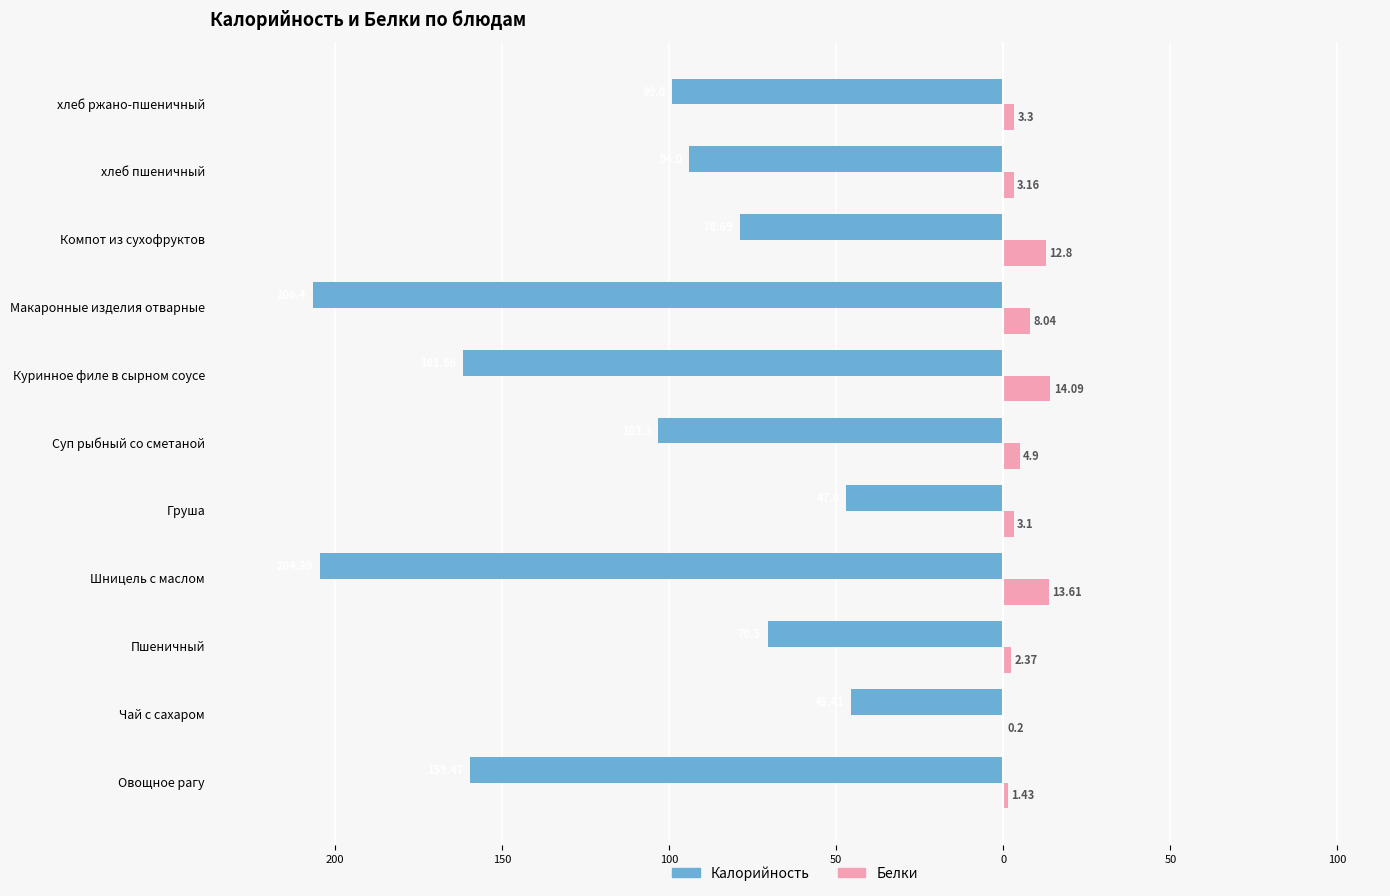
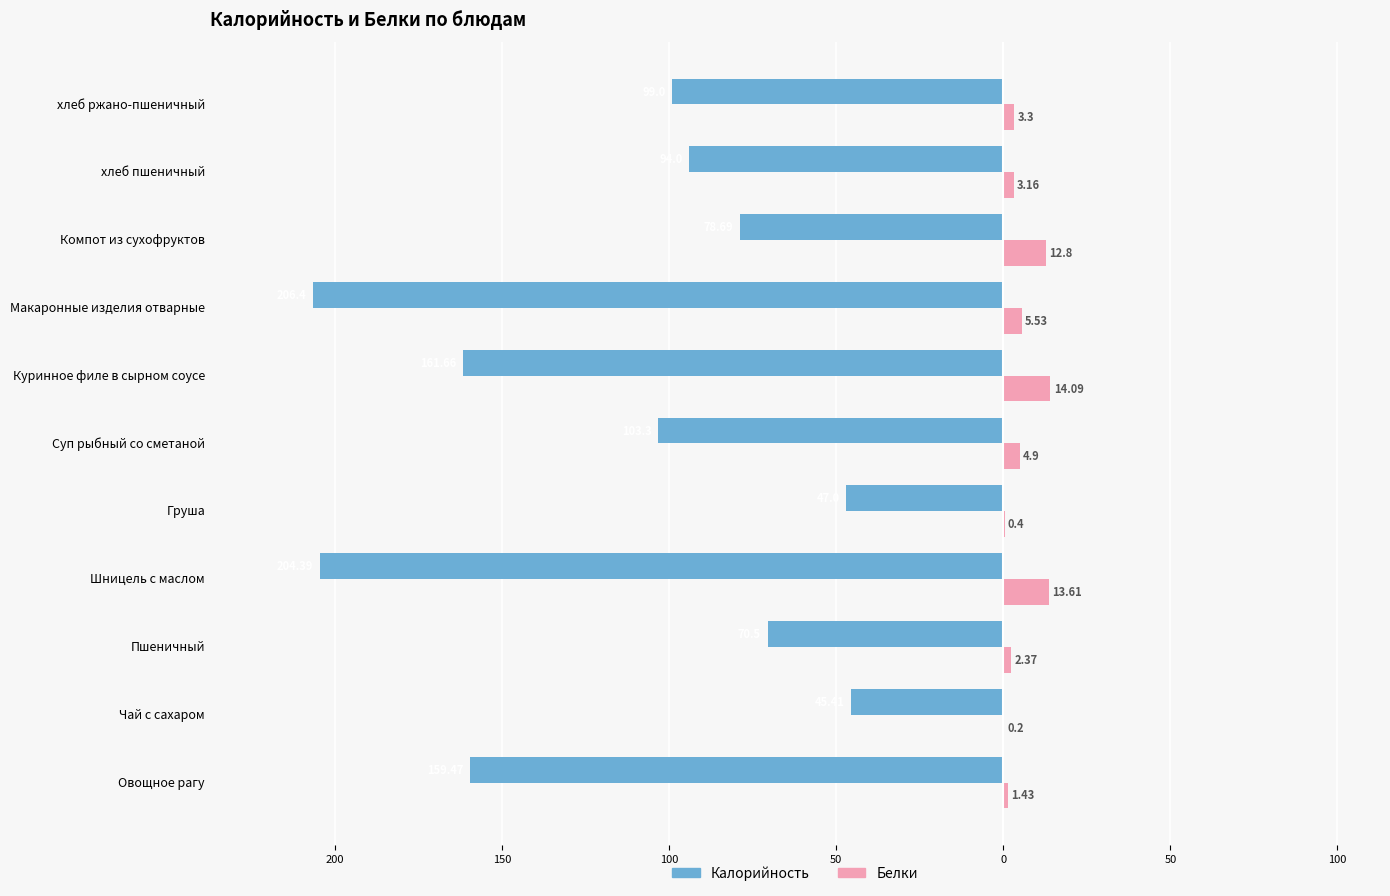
  {
    "Белки": {
      "хлеб ржано-пшеничный": 3.3,
      "хлеб пшеничный": 3.16,
      "Компот из сухофруктов": 12.8,
-     "Макаронные изделия отварные": 8.04,
+     "Макаронные изделия отварные": 5.53,
      "Куринное филе в сырном соусе": 14.09,
      "Суп рыбный со сметаной": 4.9,
-     "Груша": 3.1,
+     "Груша": 0.4,
      "Шницель с маслом": 13.61,
      "Пшеничный": 2.37,
      "Чай с сахаром": 0.2,
      "Овощное рагу": 1.43
    }
  }
